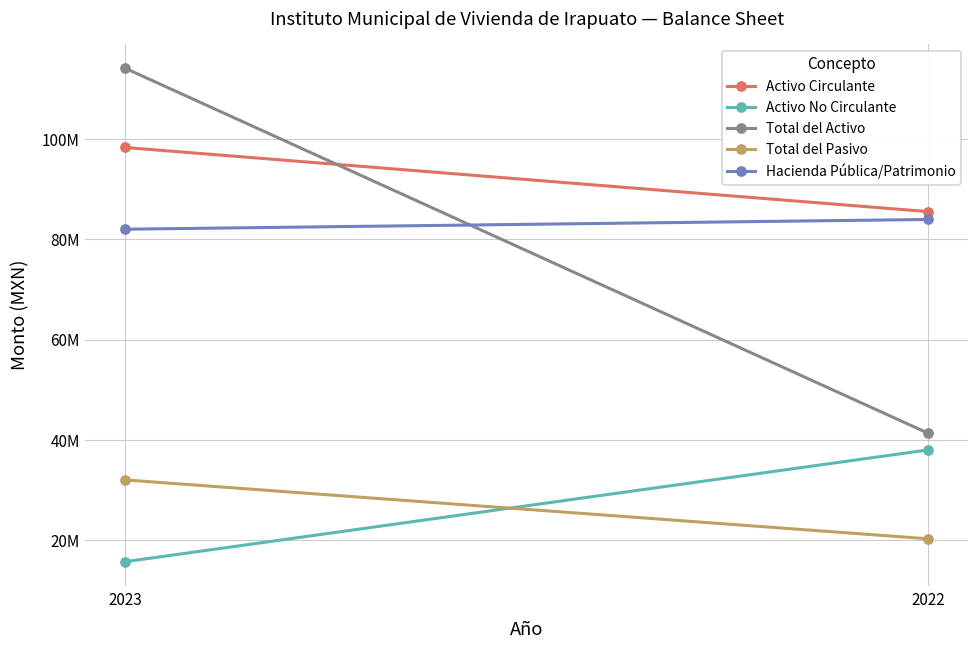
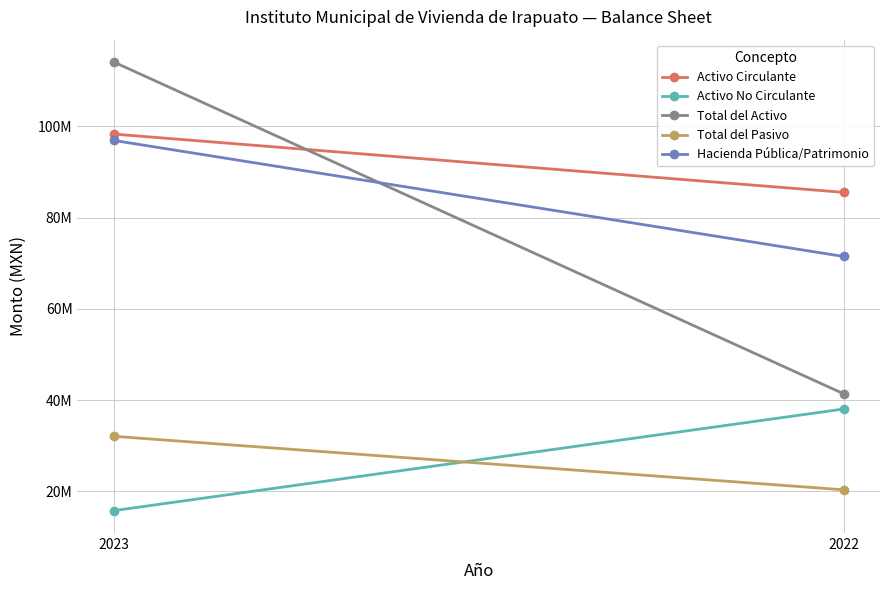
  {
    "Activo No Circulante": {
      "2023": 16000000,
      "2022": 38000000
    },
    "Total del Activo": {
      "2023": 114000000,
      "2022": 41000000
    },
    "Hacienda Pública/Patrimonio": {
-     "2023": 82000000,
-     "2022": 84000000
+     "2023": 97000000,
+     "2022": 71000000
    }
  }
